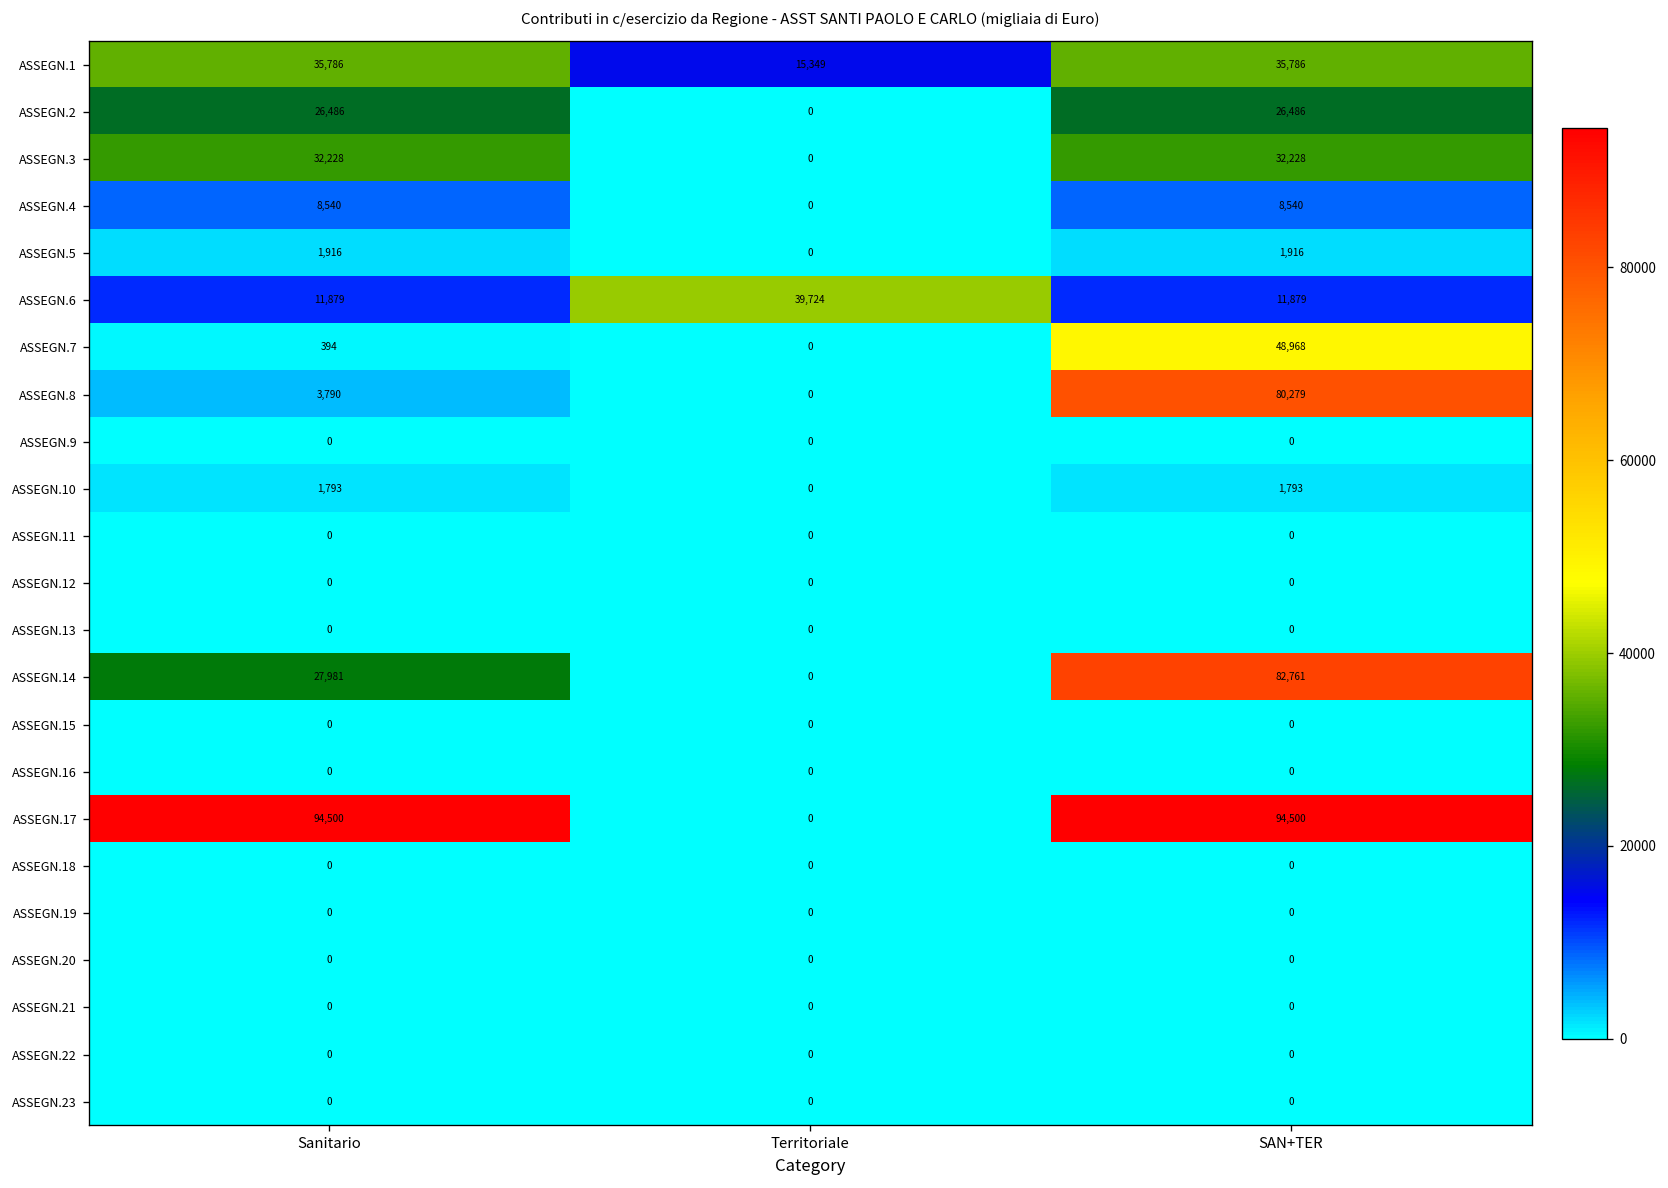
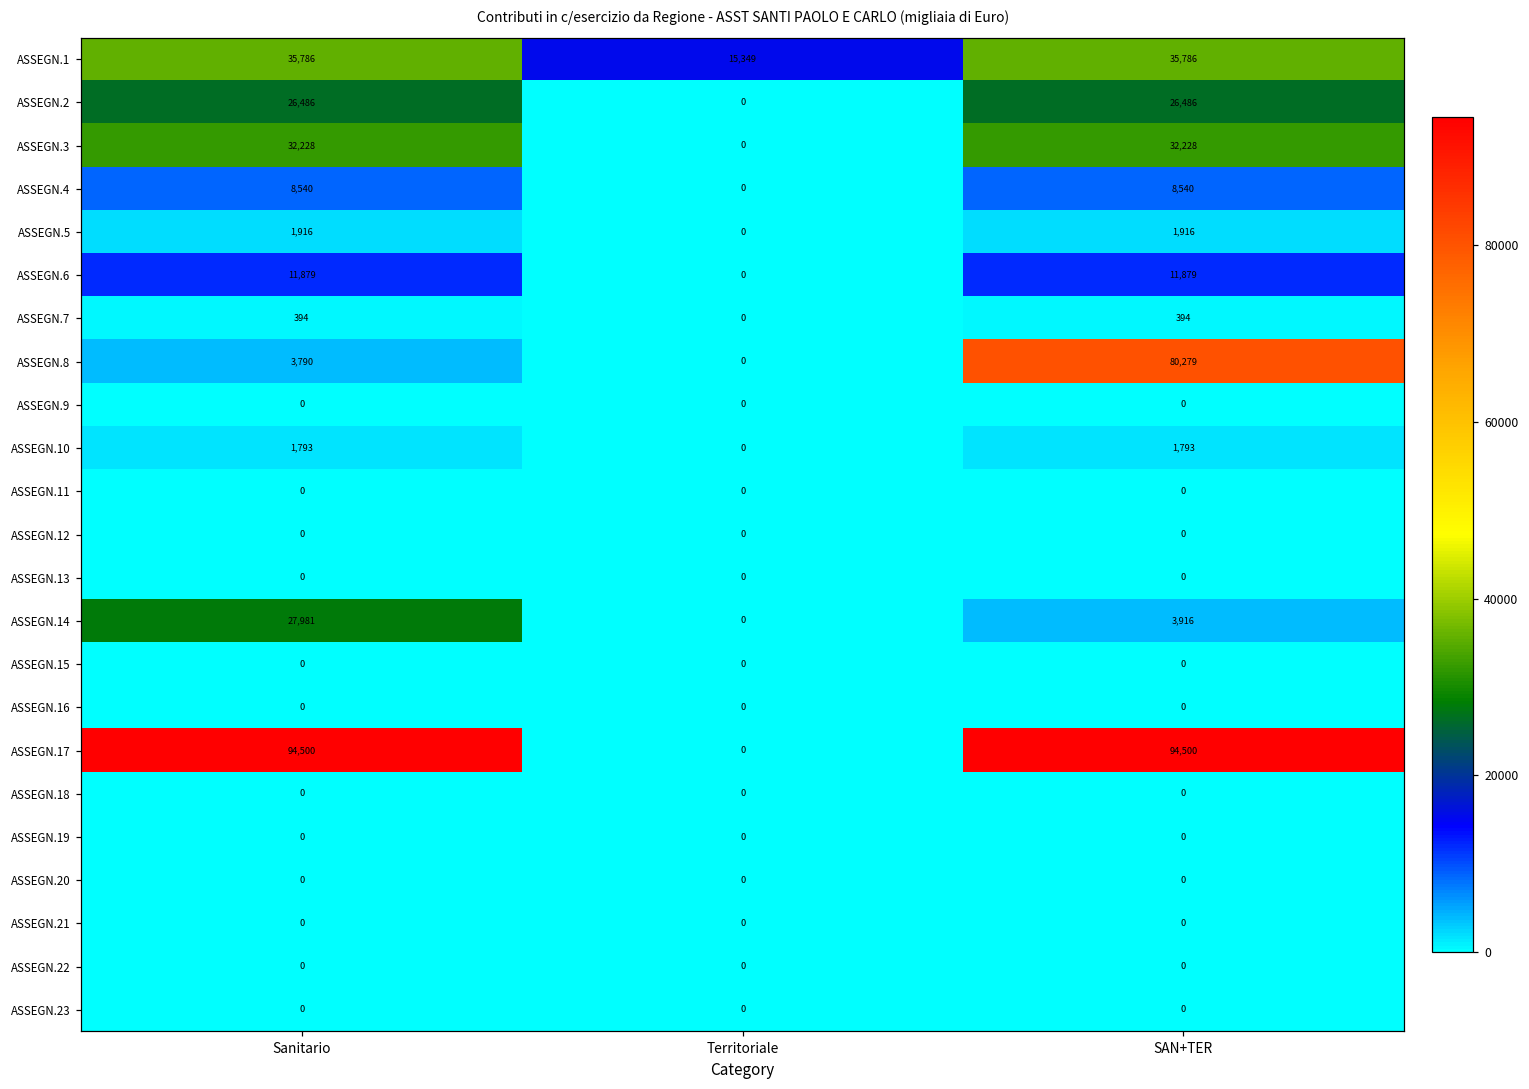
  {
    "ASSEGN.1": {
      "Sanitario": "35,786",
      "Territoriale": "15,349",
      "SAN+TER": "35,786"
    },
    "ASSEGN.2": {
      "Sanitario": "26,486",
      "Territoriale": "0",
      "SAN+TER": "26,486"
    },
    "ASSEGN.3": {
      "Sanitario": "32,228",
      "Territoriale": "0",
      "SAN+TER": "32,228"
    },
    "ASSEGN.4": {
      "Sanitario": "8,540",
      "Territoriale": "0",
      "SAN+TER": "8,540"
    },
    "ASSEGN.5": {
      "Sanitario": "1,916",
      "Territoriale": "0",
      "SAN+TER": "1,916"
    },
    "ASSEGN.6": {
      "Sanitario": "11,879",
-     "Territoriale": "39,724",
+     "Territoriale": "0",
      "SAN+TER": "11,879"
    },
    "ASSEGN.7": {
      "Sanitario": "394",
      "Territoriale": "0",
-     "SAN+TER": "48,968"
+     "SAN+TER": "394"
    },
    "ASSEGN.8": {
      "Sanitario": "3,790",
      "Territoriale": "0",
      "SAN+TER": "80,279"
    },
    "ASSEGN.9": {
      "Sanitario": "0",
      "Territoriale": "0",
      "SAN+TER": "0"
    },
    "ASSEGN.10": {
      "Sanitario": "1,793",
      "Territoriale": "0",
      "SAN+TER": "1,793"
    },
    "ASSEGN.11": {
      "Sanitario": "0",
      "Territoriale": "0",
      "SAN+TER": "0"
    },
    "ASSEGN.12": {
      "Sanitario": "0",
      "Territoriale": "0",
      "SAN+TER": "0"
    },
    "ASSEGN.13": {
      "Sanitario": "0",
      "Territoriale": "0",
      "SAN+TER": "0"
    },
    "ASSEGN.14": {
      "Sanitario": "27,981",
      "Territoriale": "0",
-     "SAN+TER": "82,761"
+     "SAN+TER": "3,916"
    },
    "ASSEGN.15": {
      "Sanitario": "0",
      "Territoriale": "0",
      "SAN+TER": "0"
    },
    "ASSEGN.16": {
      "Sanitario": "0",
      "Territoriale": "0",
      "SAN+TER": "0"
    },
    "ASSEGN.17": {
      "Sanitario": "94,500",
      "Territoriale": "0",
      "SAN+TER": "94,500"
    },
    "ASSEGN.18": {
      "Sanitario": "0",
      "Territoriale": "0",
      "SAN+TER": "0"
    },
    "ASSEGN.19": {
      "Sanitario": "0",
      "Territoriale": "0",
      "SAN+TER": "0"
    },
    "ASSEGN.20": {
      "Sanitario": "0",
      "Territoriale": "0",
      "SAN+TER": "0"
    },
    "ASSEGN.21": {
      "Sanitario": "0",
      "Territoriale": "0",
      "SAN+TER": "0"
    },
    "ASSEGN.22": {
      "Sanitario": "0",
      "Territoriale": "0",
      "SAN+TER": "0"
    },
    "ASSEGN.23": {
      "Sanitario": "0",
      "Territoriale": "0",
      "SAN+TER": "0"
    }
  }
